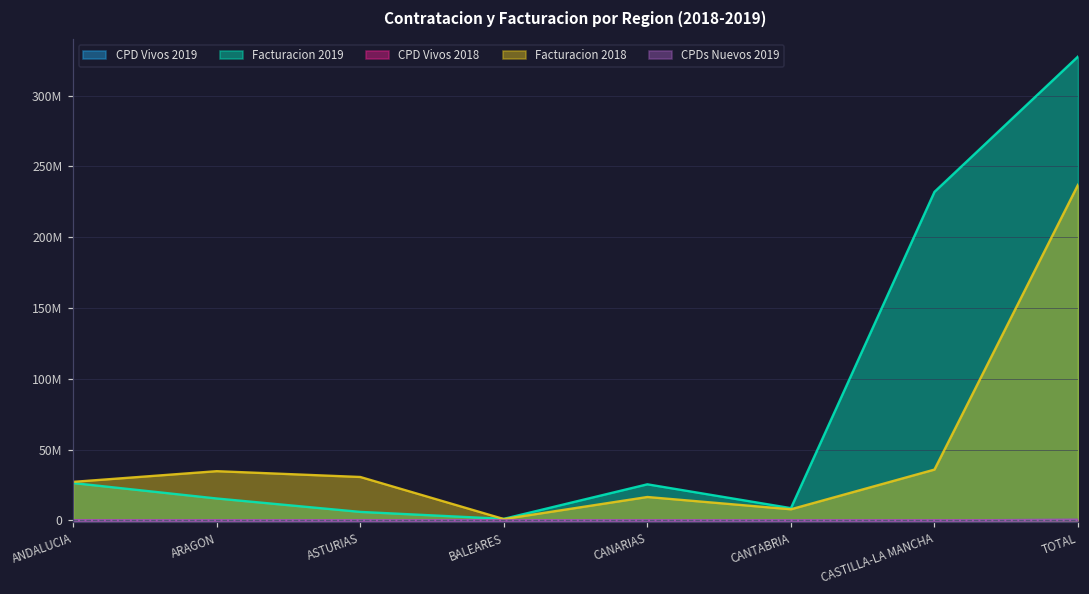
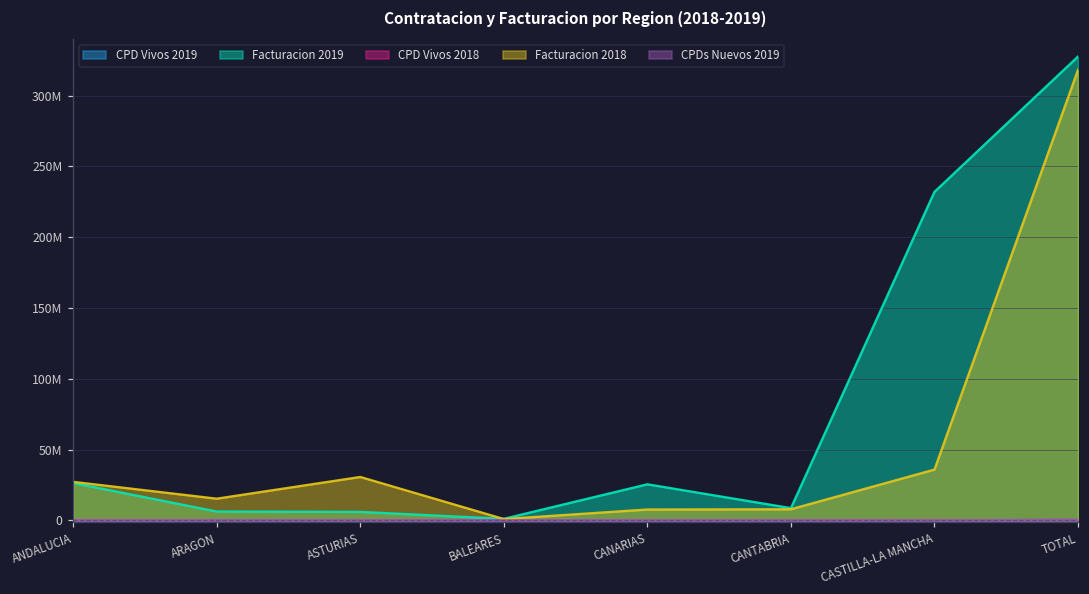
  {
    "CPDs Nuevos 2019": {
      "ANDALUCIA": 0,
      "ARAGON": 0,
      "ASTURIAS": 0,
      "CANARIAS": 0,
      "CANTABRIA": 0,
      "CASTILLA-LA MANCHA": 0,
      "TOTAL": 0
    },
    "Facturacion 2019": {
-     "ARAGON": 15000000,
+     "ARAGON": 6000000,
      "ASTURIAS": 6000000,
      "CANARIAS": 25000000,
      "CASTILLA-LA MANCHA": 232000000,
      "TOTAL": 328000000
    },
    "Facturacion 2018": {
-     "ARAGON": 35000000,
+     "ARAGON": 15000000,
      "ASTURIAS": 31000000,
-     "CANARIAS": 17000000,
+     "CANARIAS": 8000000,
      "CASTILLA-LA MANCHA": 36000000,
-     "TOTAL": 237000000
+     "TOTAL": 318000000
    }
  }
